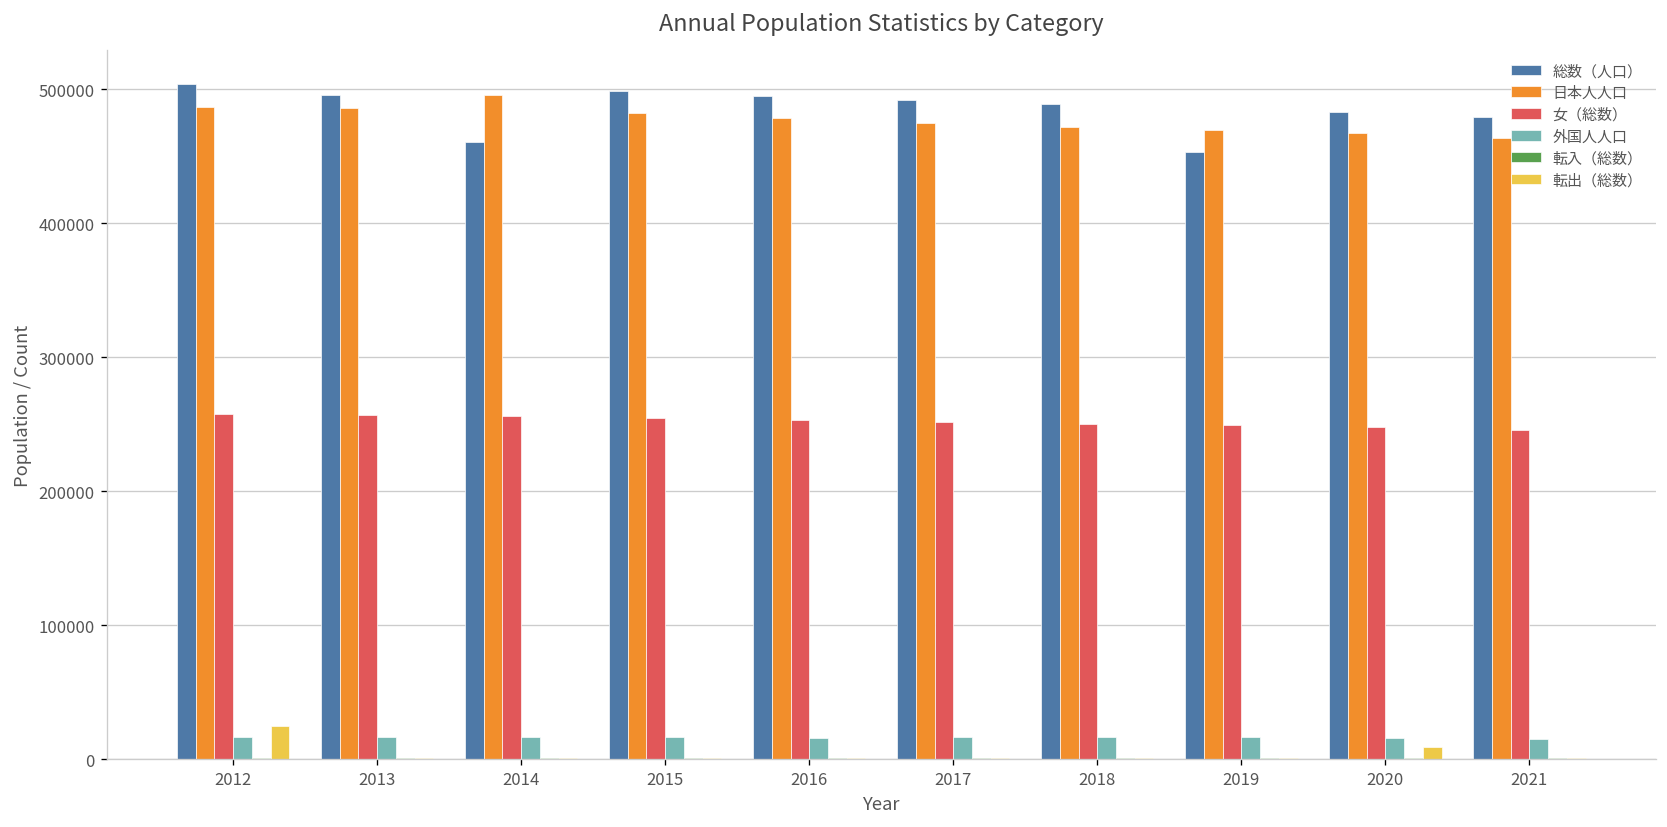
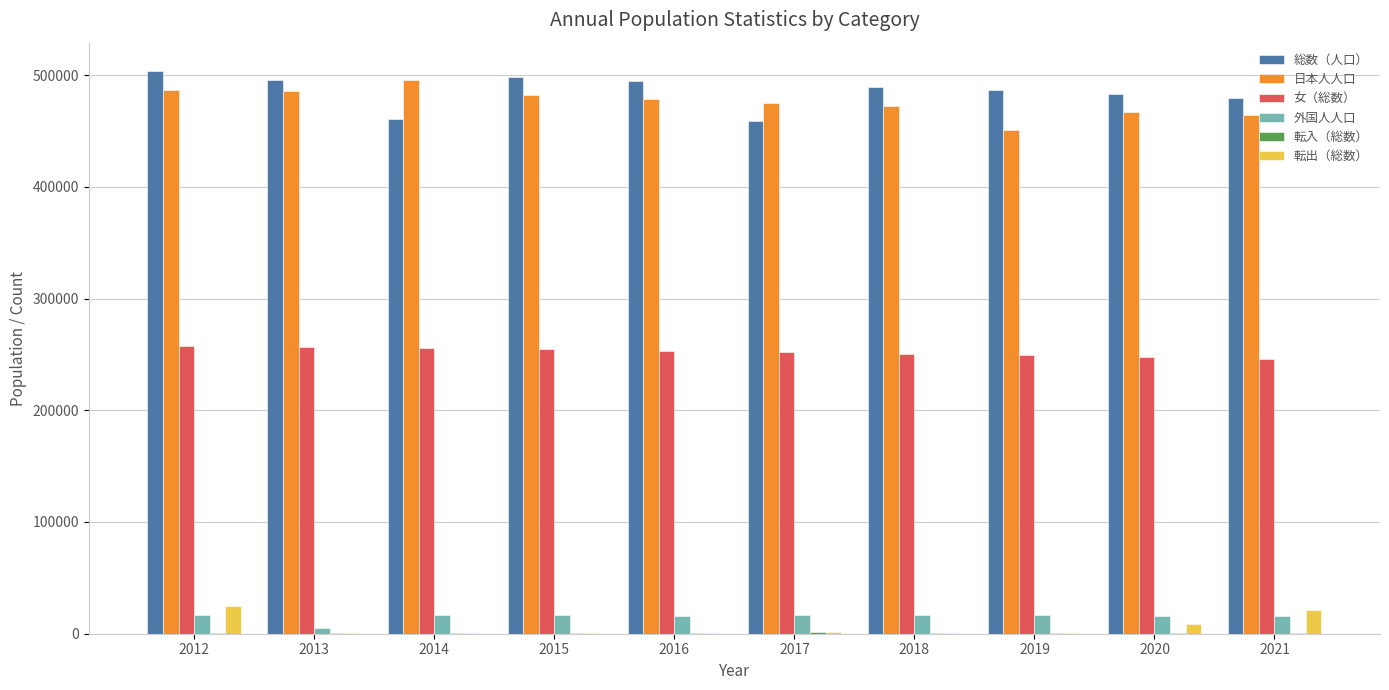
  {
    "総数（人口）": {
      "2012": 504000,
      "2013": 496000,
      "2014": 461000,
      "2015": 498000,
      "2016": 495000,
-     "2017": 492000,
+     "2017": 459000,
      "2018": 489000,
-     "2019": 453000,
+     "2019": 486000,
      "2020": 483000,
      "2021": 479000
    },
    "日本人人口": {
      "2012": 487000,
      "2013": 486000,
      "2014": 495000,
      "2015": 482000,
      "2016": 478000,
      "2017": 475000,
      "2018": 472000,
-     "2019": 470000,
+     "2019": 451000,
      "2020": 467000,
      "2021": 464000
    },
    "女（総数）": {
      "2012": 257000,
      "2013": 257000,
      "2014": 256000,
      "2015": 255000,
      "2016": 253000,
      "2017": 252000,
      "2018": 250000,
      "2019": 249000,
      "2020": 248000,
      "2021": 246000
    },
    "外国人人口": {
      "2012": 17000,
-     "2013": 17000,
+     "2013": 5000,
      "2014": 17000,
      "2015": 17000,
      "2016": 16000,
      "2017": 17000,
      "2018": 17000,
      "2019": 17000,
      "2020": 16000,
      "2021": 15000
    },
    "転出（総数）": {
      "2012": 25000,
      "2020": 9000,
-     "2021": 1000
+     "2021": 21000
    }
  }
